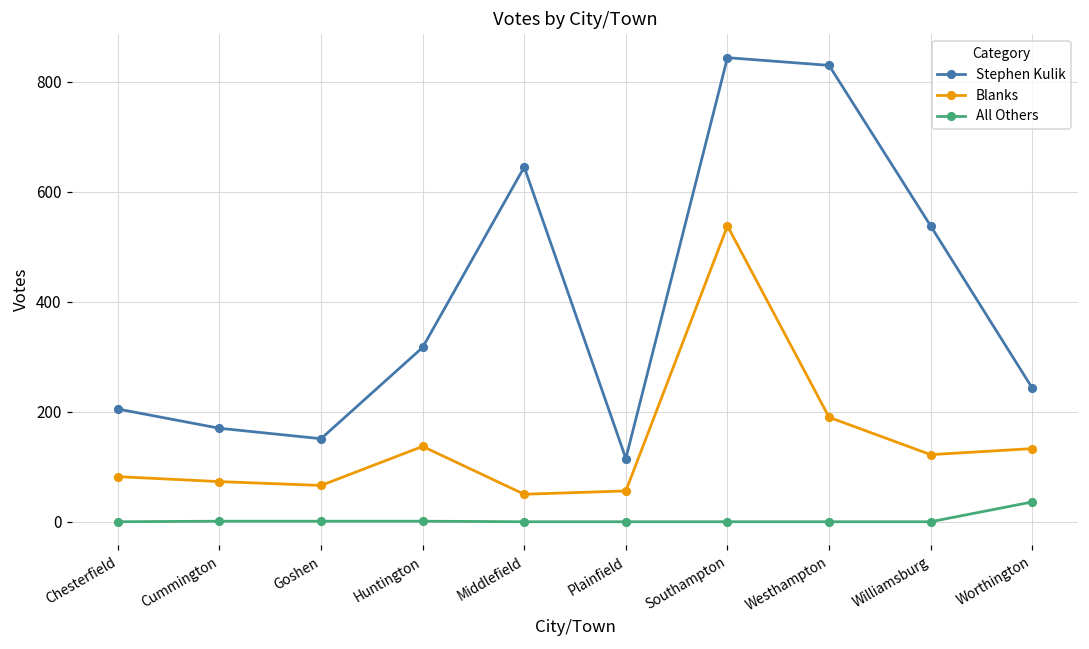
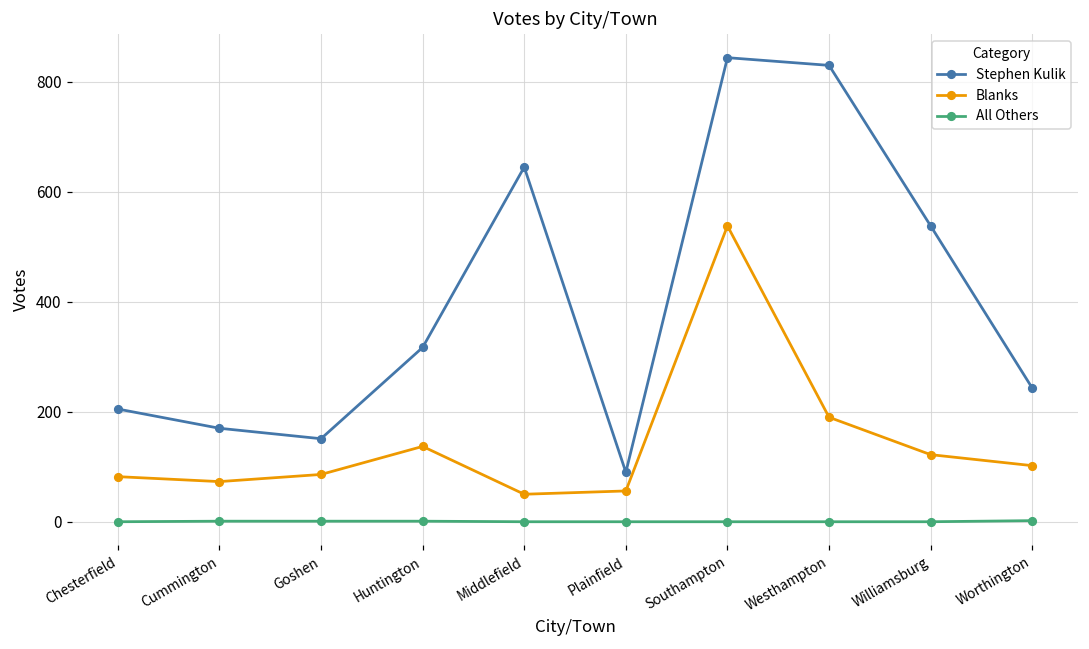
  {
    "Stephen Kulik": {
      "Chesterfield": 210,
      "Cummington": 170,
      "Goshen": 150,
      "Huntington": 320,
      "Middlefield": 650,
-     "Plainfield": 120,
+     "Plainfield": 90,
      "Southampton": 840,
      "Westhampton": 830,
      "Williamsburg": 540,
      "Worthington": 240
    },
    "Blanks": {
      "Chesterfield": 80,
      "Cummington": 70,
-     "Goshen": 70,
+     "Goshen": 90,
      "Huntington": 140,
      "Middlefield": 50,
      "Plainfield": 60,
      "Southampton": 540,
      "Westhampton": 190,
      "Williamsburg": 120,
-     "Worthington": 130
+     "Worthington": 100
    },
    "All Others": {
      "Chesterfield": 0,
      "Cummington": 0,
      "Goshen": 0,
      "Huntington": 0,
      "Middlefield": 0,
      "Plainfield": 0,
      "Southampton": 0,
      "Westhampton": 0,
      "Williamsburg": 0,
-     "Worthington": 40
+     "Worthington": 0
    }
  }
